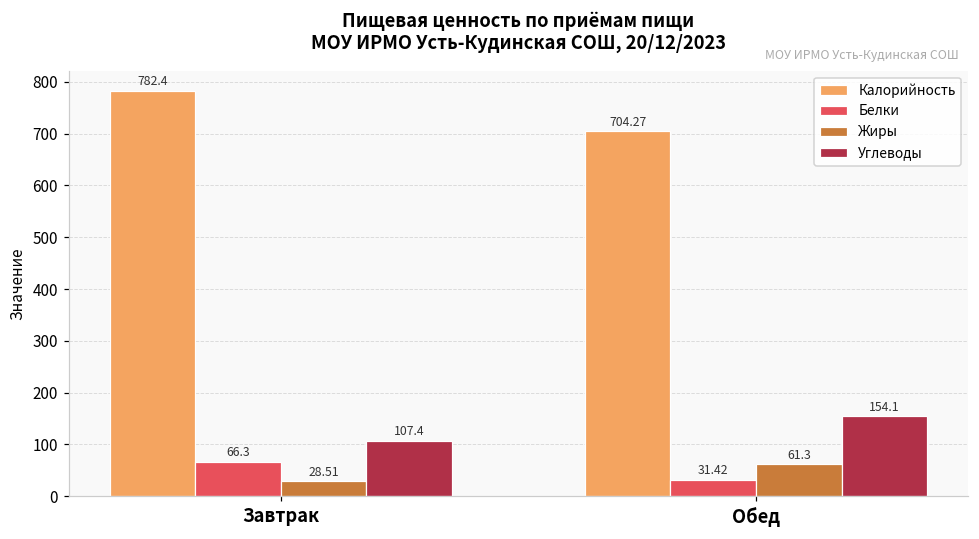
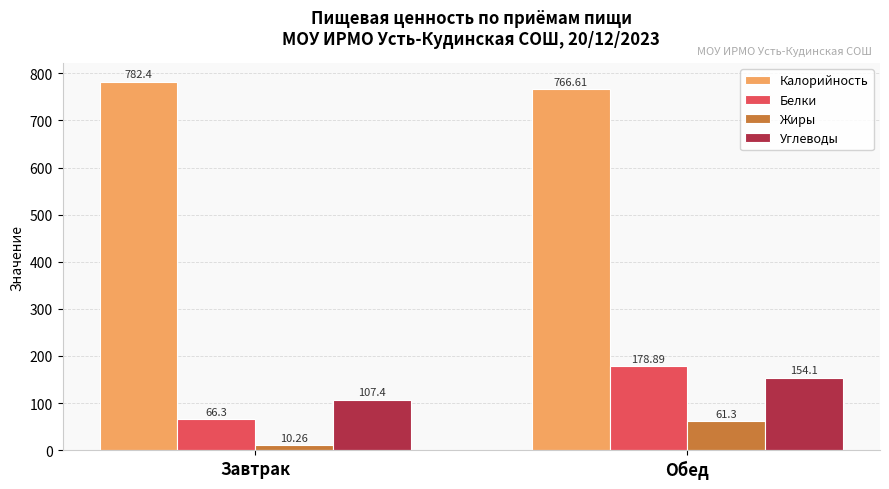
  {
    "Калорийность": {
      "Завтрак": 782.4,
-     "Обед": 704.27
+     "Обед": 766.61
    },
    "Белки": {
      "Завтрак": 66.3,
-     "Обед": 31.42
+     "Обед": 178.89
    },
    "Жиры": {
-     "Завтрак": 28.51,
+     "Завтрак": 10.26,
      "Обед": 61.3
    },
    "Углеводы": {
      "Завтрак": 107.4,
      "Обед": 154.1
    }
  }
